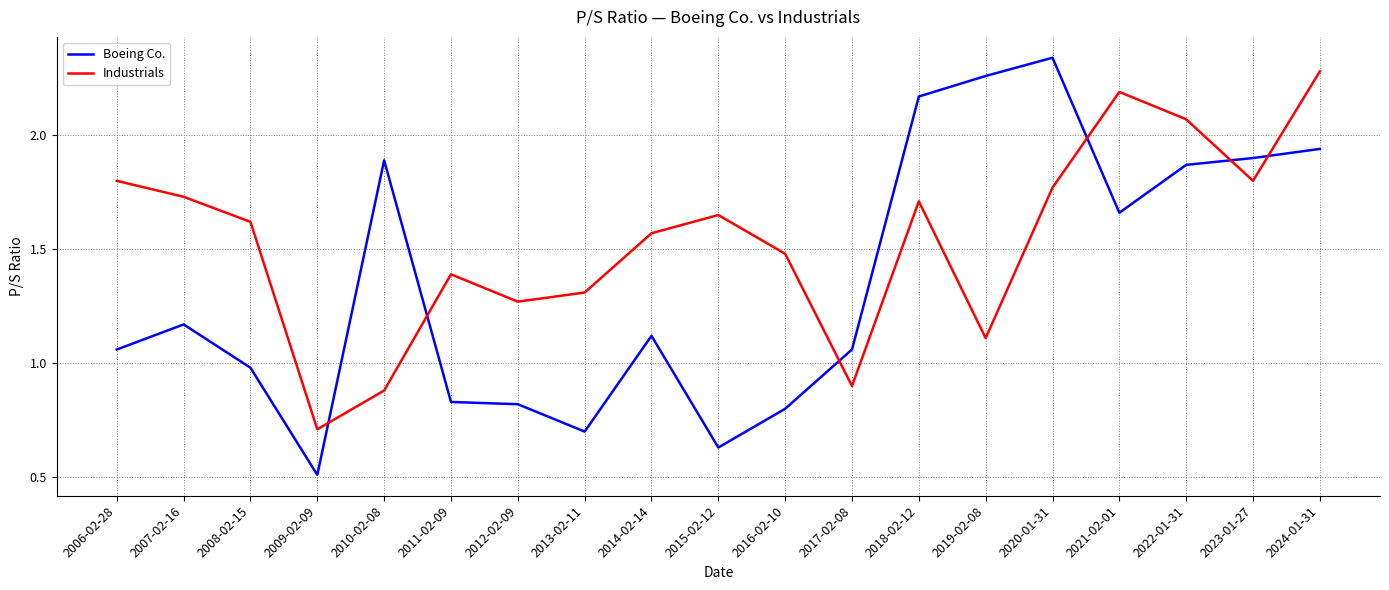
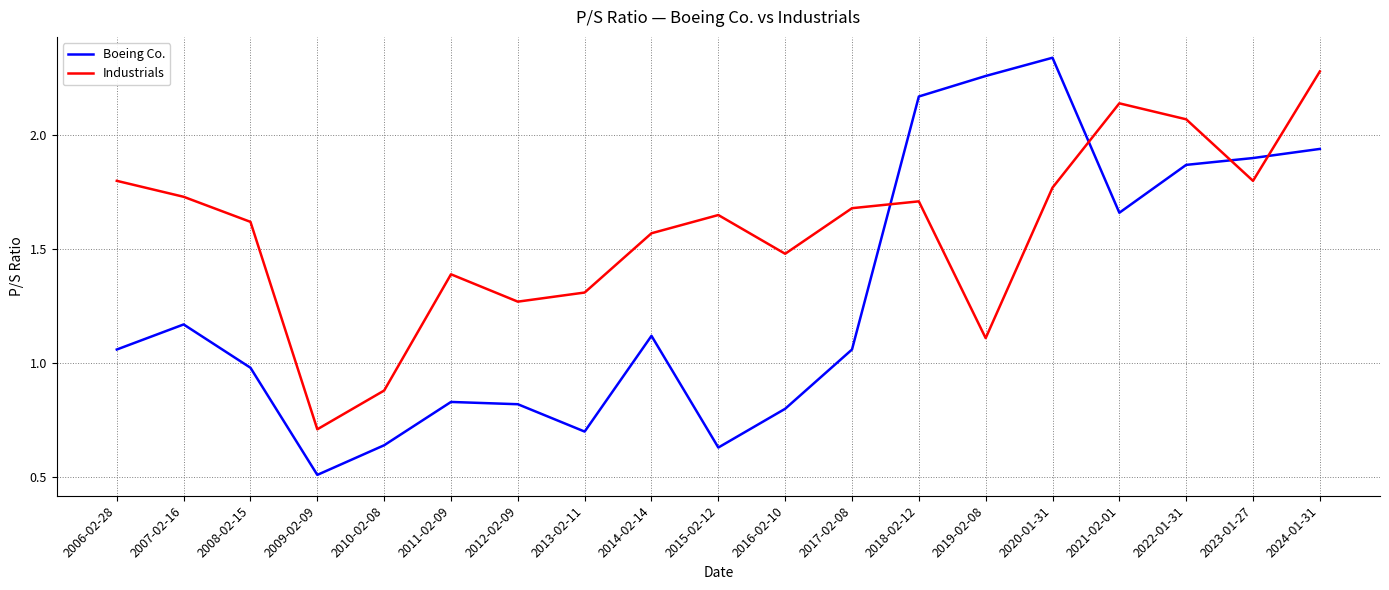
  {
    "Boeing Co.": {
      "2006-02-28": 1.06,
      "2007-02-16": 1.17,
      "2008-02-15": 0.98,
      "2009-02-09": 0.51,
-     "2010-02-08": 1.89,
+     "2010-02-08": 0.64,
      "2011-02-09": 0.83,
      "2012-02-09": 0.82,
      "2013-02-11": 0.70,
      "2014-02-14": 1.12,
      "2015-02-12": 0.63,
      "2016-02-10": 0.80,
      "2017-02-08": 1.06,
      "2018-02-12": 2.17,
      "2019-02-08": 2.26,
      "2020-01-31": 2.34,
      "2021-02-01": 1.66,
      "2022-01-31": 1.87,
      "2023-01-27": 1.90,
      "2024-01-31": 1.94
    },
    "Industrials": {
      "2006-02-28": 1.80,
      "2007-02-16": 1.73,
      "2008-02-15": 1.62,
      "2009-02-09": 0.71,
      "2010-02-08": 0.88,
      "2011-02-09": 1.39,
      "2012-02-09": 1.27,
      "2013-02-11": 1.31,
      "2014-02-14": 1.57,
      "2015-02-12": 1.65,
      "2016-02-10": 1.48,
-     "2017-02-08": 0.90,
+     "2017-02-08": 1.68,
      "2018-02-12": 1.71,
      "2019-02-08": 1.11,
      "2020-01-31": 1.77,
-     "2021-02-01": 2.19,
+     "2021-02-01": 2.14,
      "2022-01-31": 2.07,
      "2023-01-27": 1.80,
      "2024-01-31": 2.28
    }
  }
